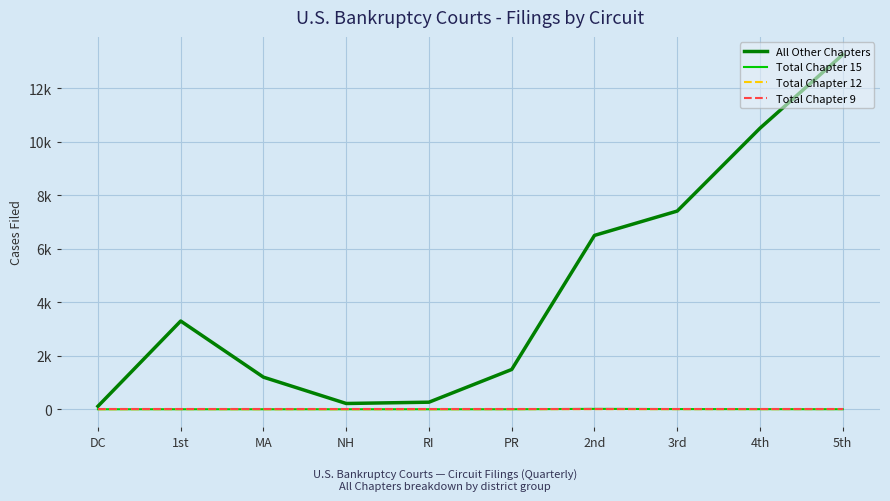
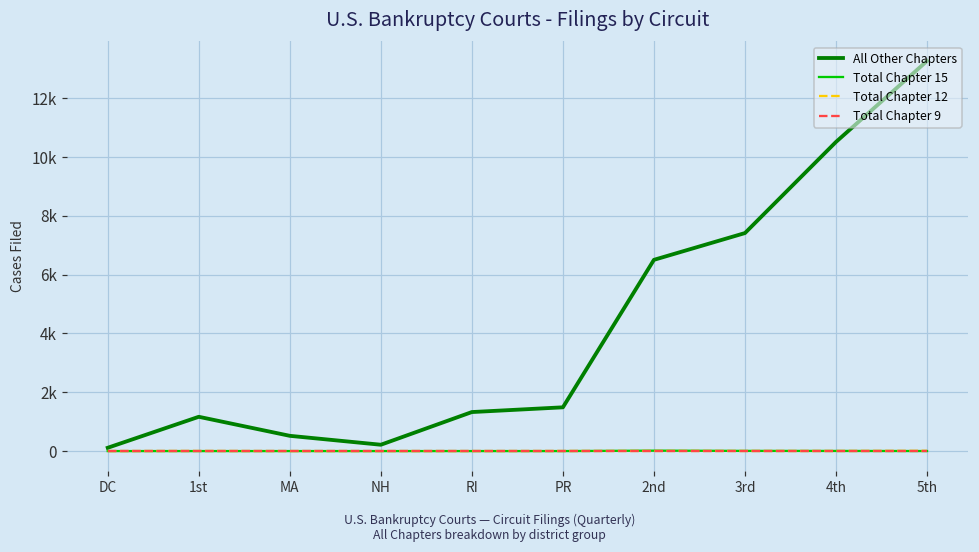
  {
    "All Other Chapters": {
      "DC": 100,
-     "1st": 3300,
-     "MA": 1200,
+     "1st": 1200,
+     "MA": 500,
      "NH": 200,
-     "RI": 300,
+     "RI": 1300,
      "PR": 1500,
      "2nd": 6500,
      "3rd": 7400,
      "4th": 10500
    },
    "Total Chapter 9": {
      "DC": 0,
      "1st": 0,
      "MA": 0,
      "NH": 0,
      "RI": 0,
      "PR": 0,
      "2nd": 0,
      "3rd": 0,
      "4th": 0,
      "5th": 0
    }
  }
